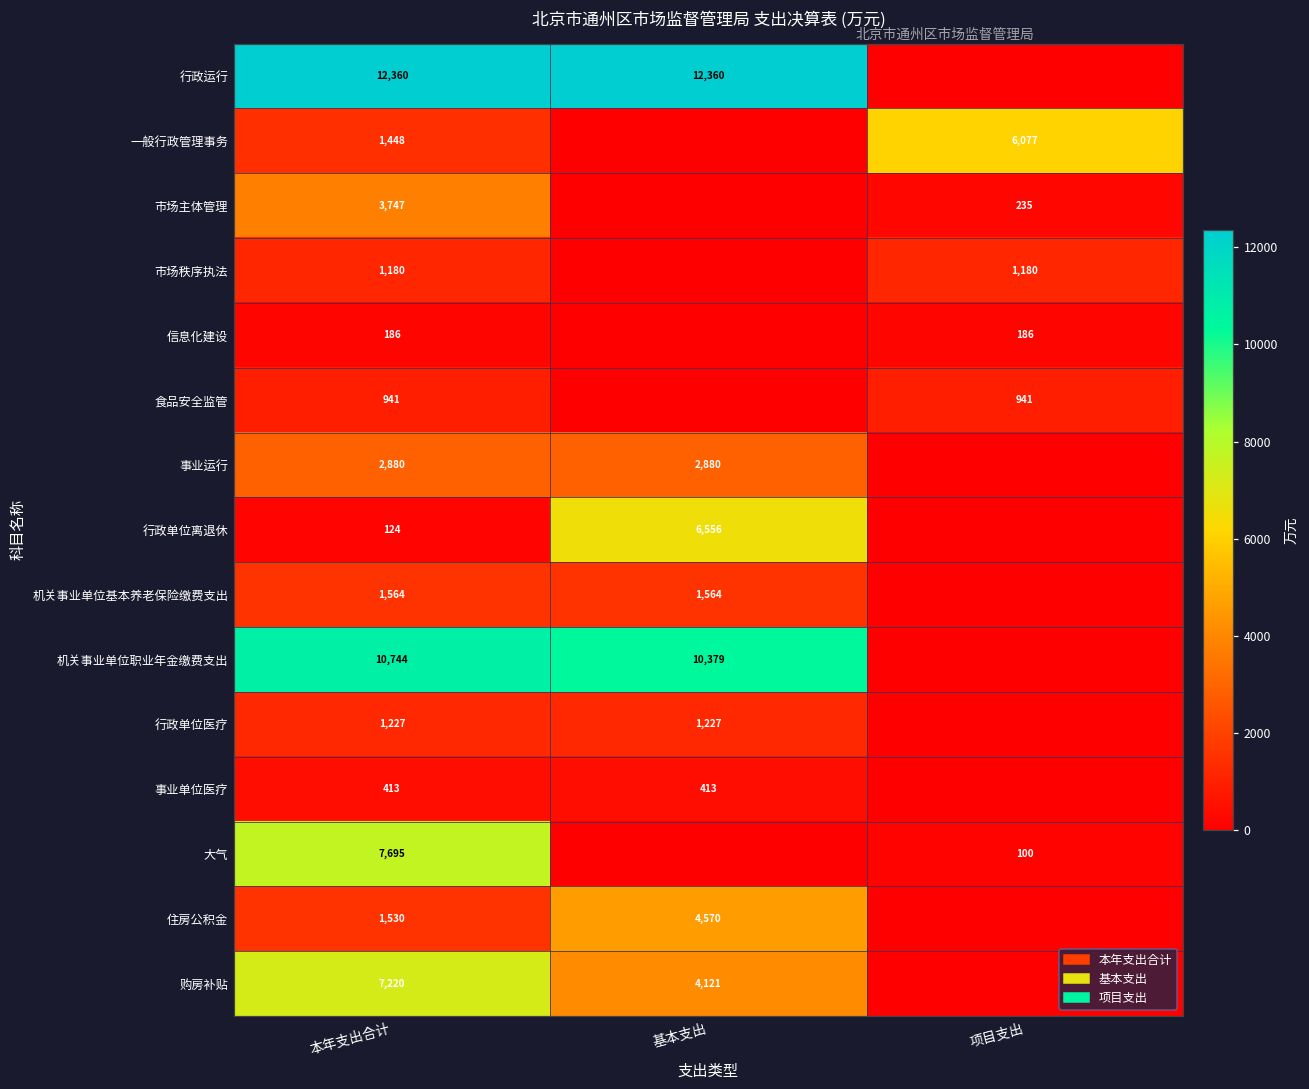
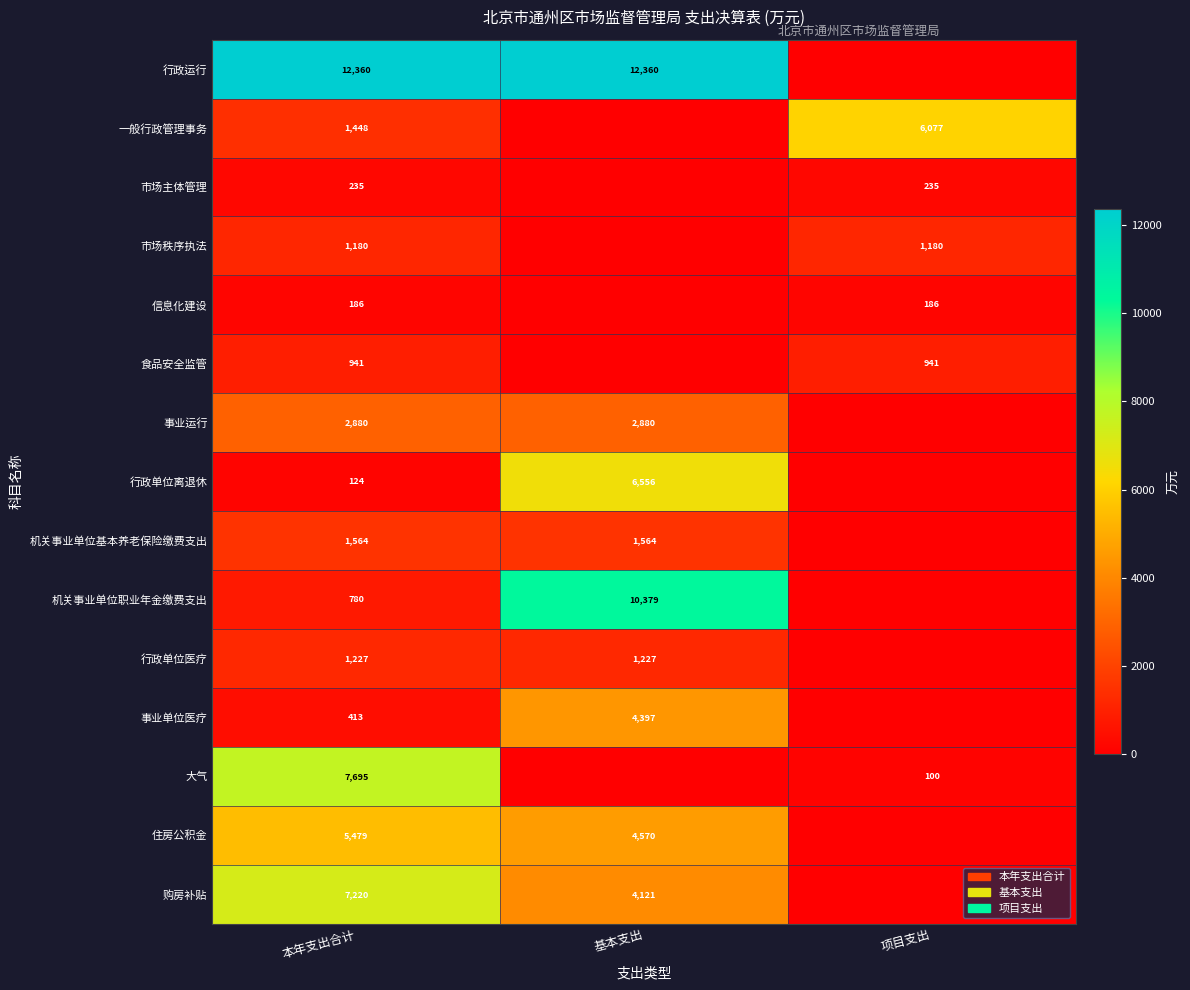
  {
    "行政运行": {
      "本年支出合计": "12,360",
      "基本支出": "12,360"
    },
    "一般行政管理事务": {
      "本年支出合计": "1,448",
      "项目支出": "6,077"
    },
    "市场主体管理": {
-     "本年支出合计": "3,747",
+     "本年支出合计": "235",
      "项目支出": "235"
    },
    "市场秩序执法": {
      "本年支出合计": "1,180",
      "项目支出": "1,180"
    },
    "信息化建设": {
      "本年支出合计": "186",
      "项目支出": "186"
    },
    "食品安全监管": {
      "本年支出合计": "941",
      "项目支出": "941"
    },
    "事业运行": {
      "本年支出合计": "2,880",
      "基本支出": "2,880"
    },
    "行政单位离退休": {
      "本年支出合计": "124",
      "基本支出": "6,556"
    },
    "机关事业单位基本养老保险缴费支出": {
      "本年支出合计": "1,564",
      "基本支出": "1,564"
    },
    "机关事业单位职业年金缴费支出": {
-     "本年支出合计": "10,744",
+     "本年支出合计": "780",
      "基本支出": "10,379"
    },
    "行政单位医疗": {
      "本年支出合计": "1,227",
      "基本支出": "1,227"
    },
    "事业单位医疗": {
      "本年支出合计": "413",
-     "基本支出": "413"
+     "基本支出": "4,397"
    },
    "大气": {
      "本年支出合计": "7,695",
      "项目支出": "100"
    },
    "住房公积金": {
-     "本年支出合计": "1,530",
+     "本年支出合计": "5,479",
      "基本支出": "4,570"
    },
    "购房补贴": {
      "本年支出合计": "7,220",
      "基本支出": "4,121"
    }
  }
